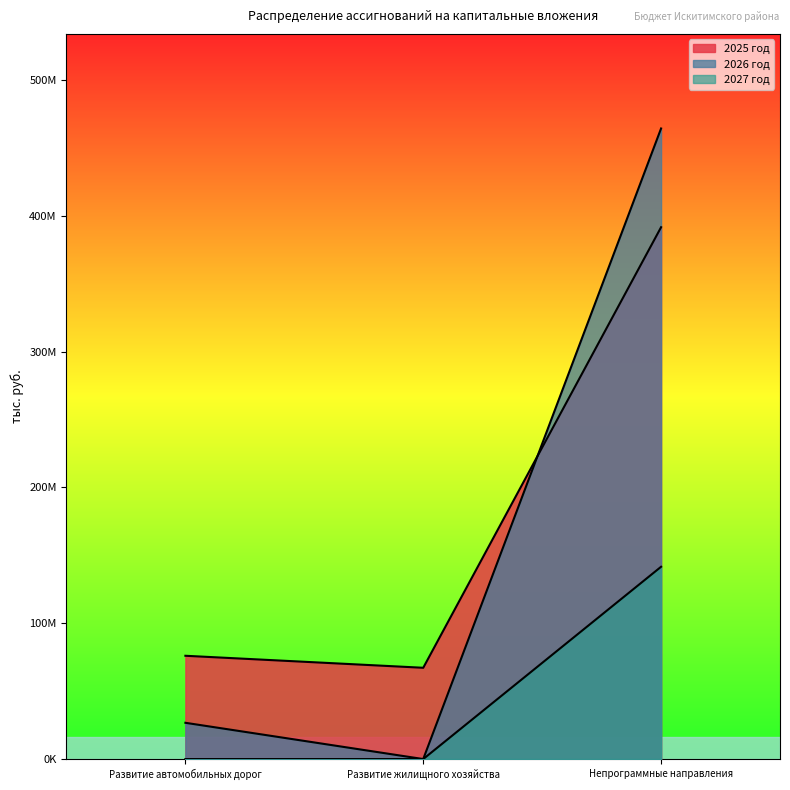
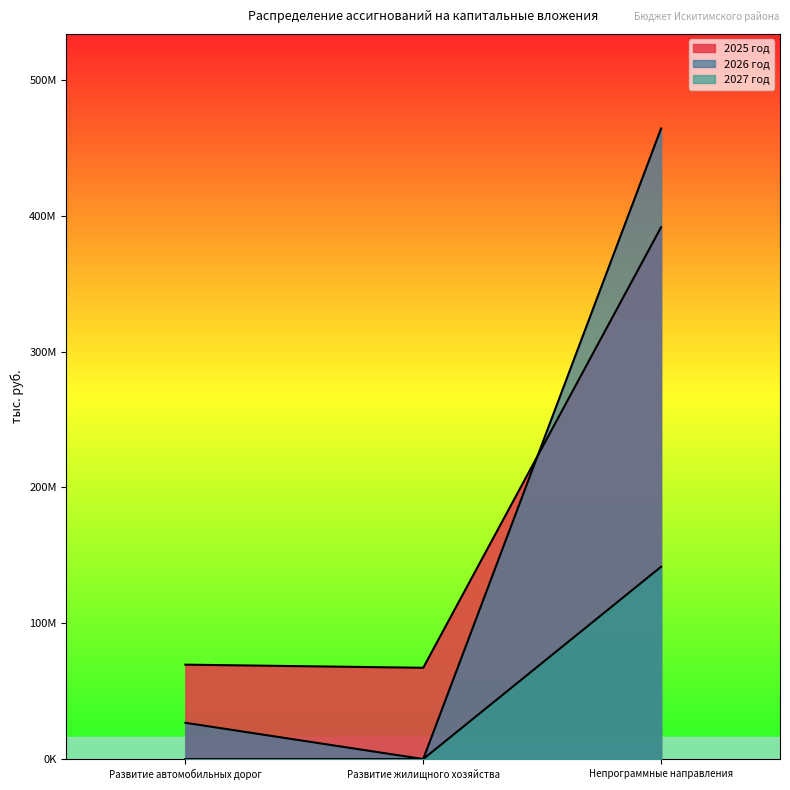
  {
    "2025 год": {
-     "Развитие автомобильных дорог": 76000000,
+     "Развитие автомобильных дорог": 69000000,
      "Развитие жилищного хозяйства": 67000000,
      "Непрограммные направления": 392000000
    }
  }
